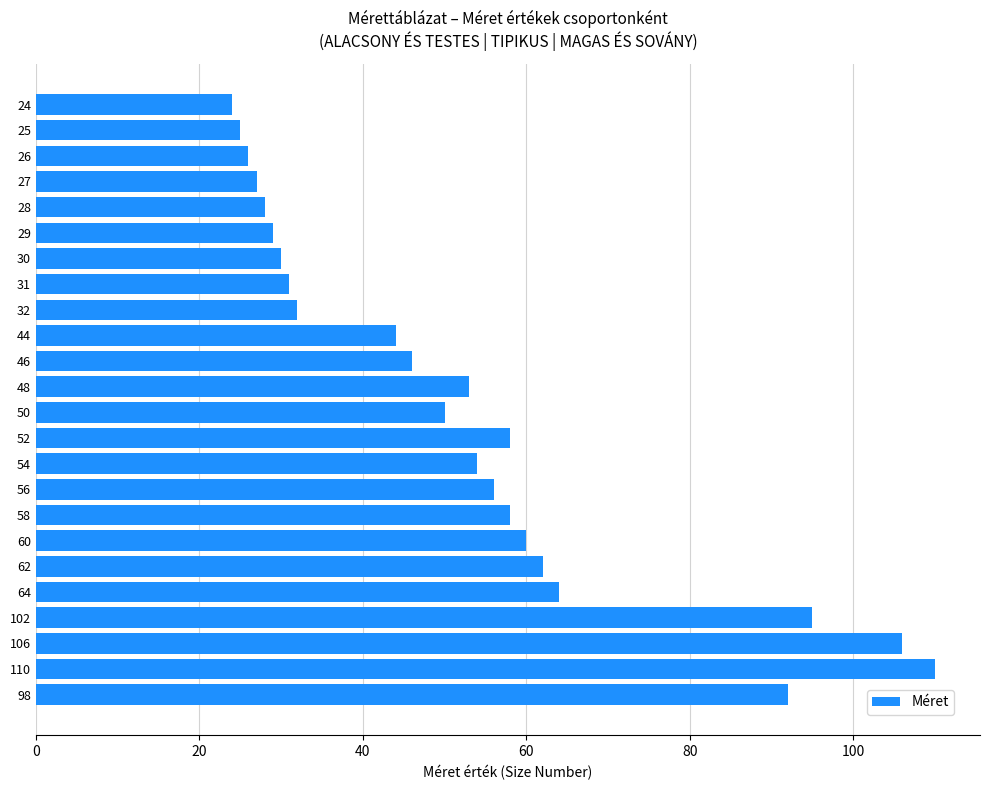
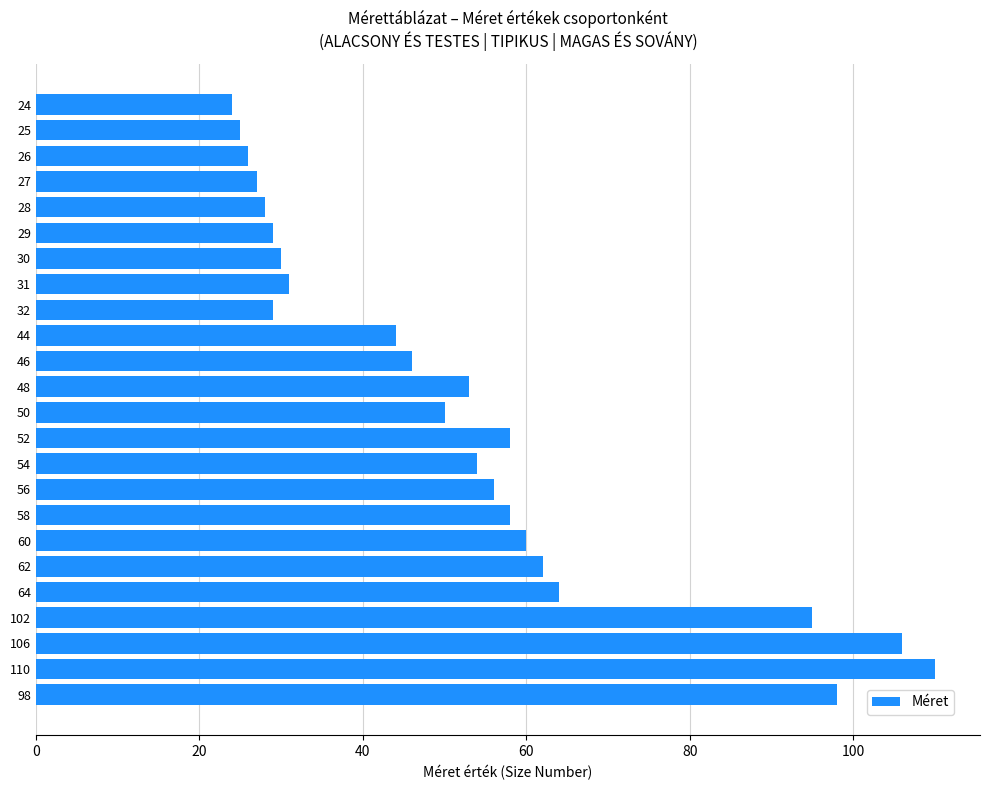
  {
    "24": 24,
    "25": 25,
    "26": 26,
    "27": 27,
    "28": 28,
    "29": 29,
    "30": 30,
    "31": 31,
-   "32": 32,
+   "32": 29,
    "44": 44,
    "46": 46,
    "48": 53,
    "50": 50,
    "52": 58,
    "54": 54,
    "56": 56,
    "58": 58,
    "60": 60,
    "62": 62,
    "64": 64,
    "102": 95,
    "106": 106,
    "110": 110,
-   "98": 92
+   "98": 98
  }
